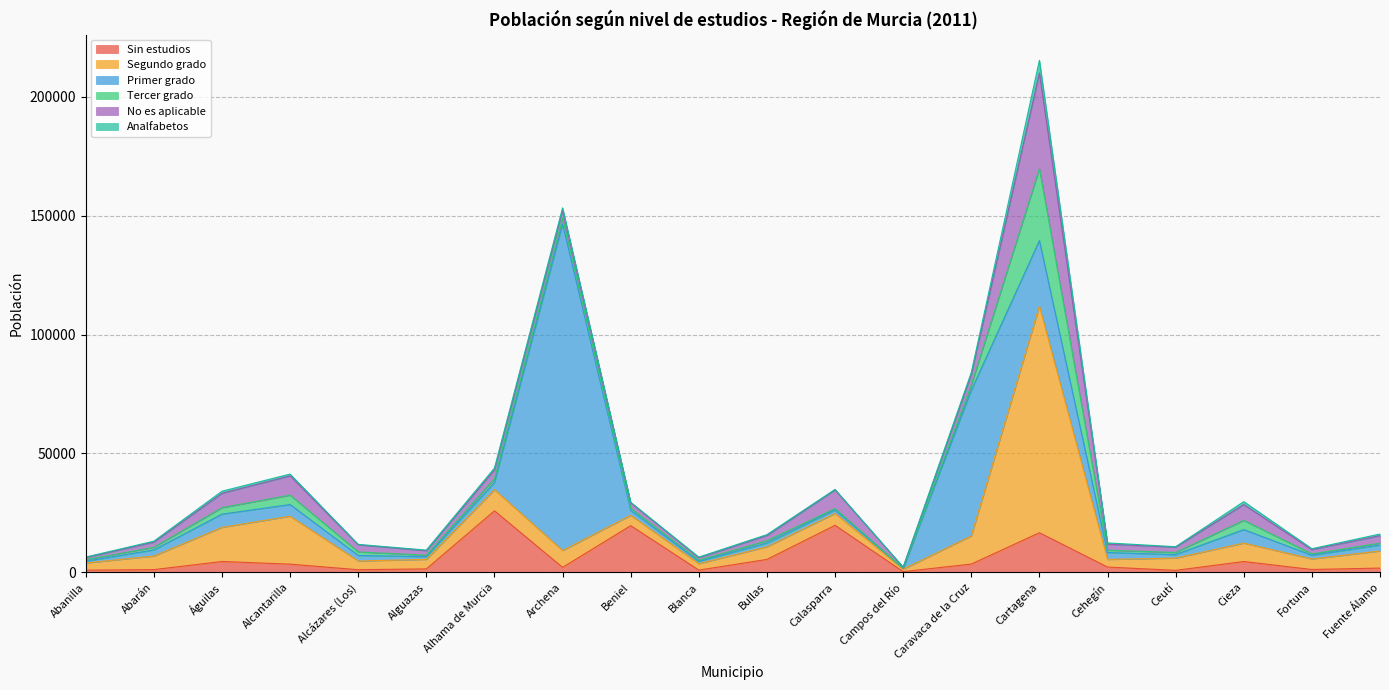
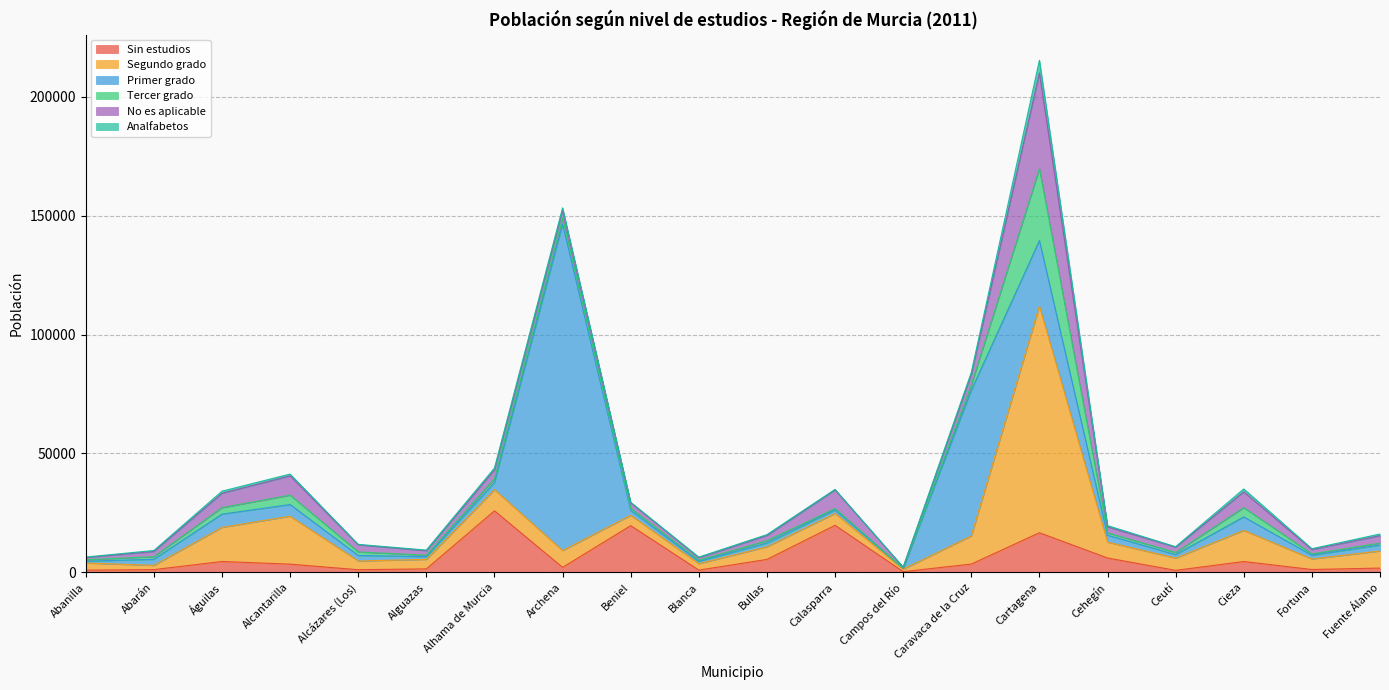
  {
    "Sin estudios": {
      "Abanilla": 1000,
      "Abarán": 1000,
      "Águilas": 5000,
      "Alcantarilla": 3000,
      "Alcázares (Los)": 1000,
      "Alguazas": 1000,
      "Alhama de Murcia": 26000,
      "Archena": 2000,
      "Beniel": 20000,
      "Blanca": 1000,
      "Bullas": 5000,
      "Calasparra": 20000,
      "Caravaca de la Cruz": 3000,
      "Cartagena": 17000,
-     "Cehegín": 2000,
+     "Cehegín": 6000,
      "Ceutí": 1000,
      "Cieza": 5000,
      "Fortuna": 1000,
      "Fuente Álamo": 2000
    },
    "Segundo grado": {
-     "Abarán": 6000,
+     "Abarán": 2000,
      "Águilas": 14000,
      "Alcantarilla": 20000,
      "Alcázares (Los)": 4000,
      "Alguazas": 4000,
      "Alhama de Murcia": 9000,
      "Archena": 7000,
      "Beniel": 4000,
      "Bullas": 5000,
      "Calasparra": 5000,
      "Caravaca de la Cruz": 12000,
      "Cartagena": 95000,
-     "Cehegín": 3000,
+     "Cehegín": 7000,
      "Ceutí": 5000,
-     "Cieza": 8000,
+     "Cieza": 13000,
      "Fortuna": 4000,
      "Fuente Álamo": 7000
    },
    "Primer grado": {
      "Abarán": 3000,
      "Águilas": 6000,
      "Alcantarilla": 5000,
      "Alcázares (Los)": 2000,
      "Alhama de Murcia": 3000,
      "Archena": 137000,
      "Caravaca de la Cruz": 61000,
      "Cartagena": 28000,
      "Cieza": 6000
    },
    "No es aplicable": {
      "Cartagena": 40000,
      "Cieza": 7000
    }
  }
